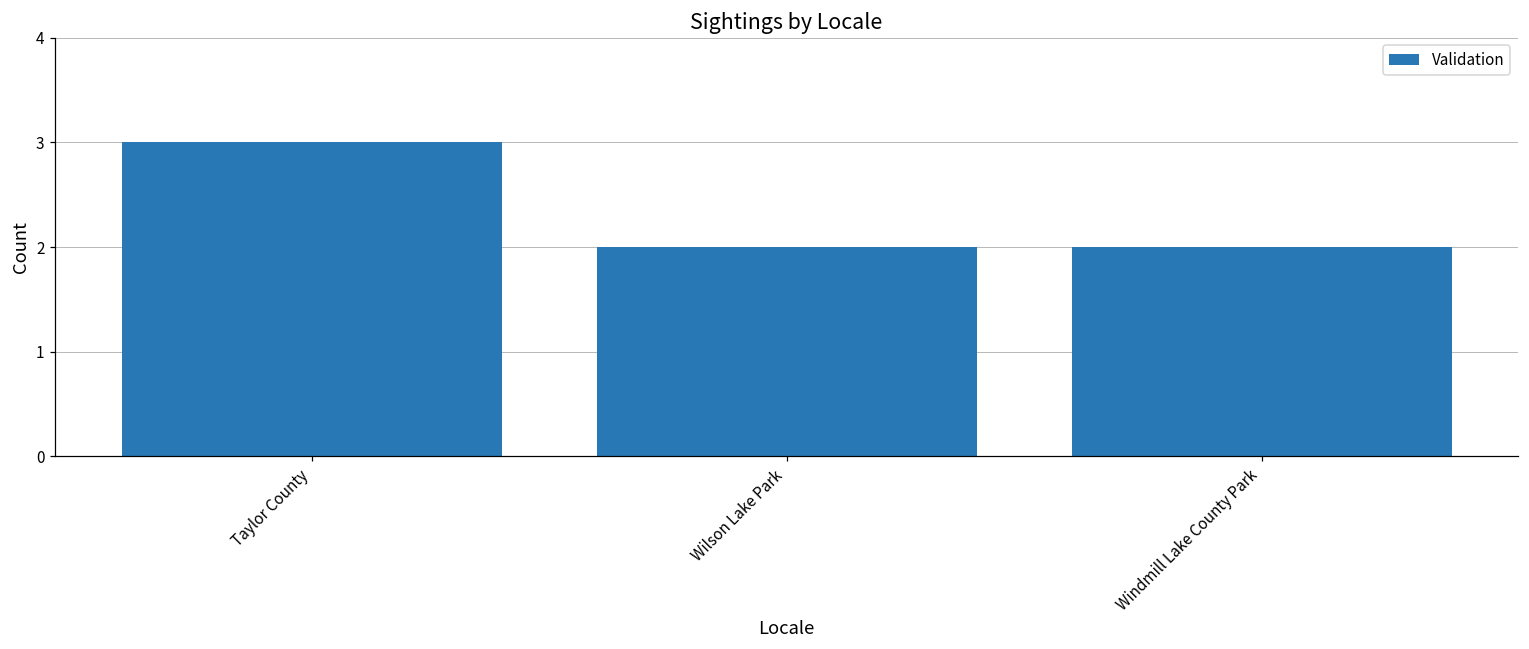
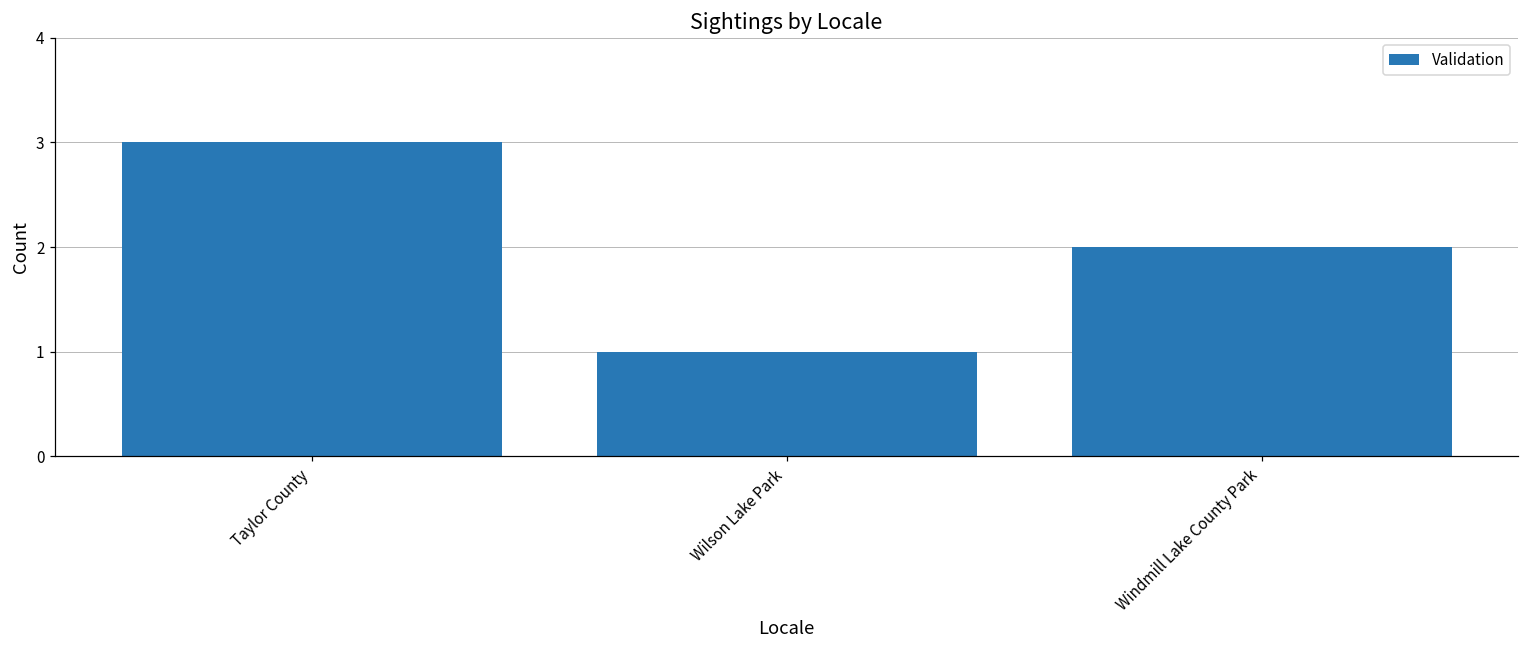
  {
    "Taylor County": 3,
-   "Wilson Lake Park": 2,
+   "Wilson Lake Park": 1,
    "Windmill Lake County Park": 2
  }
